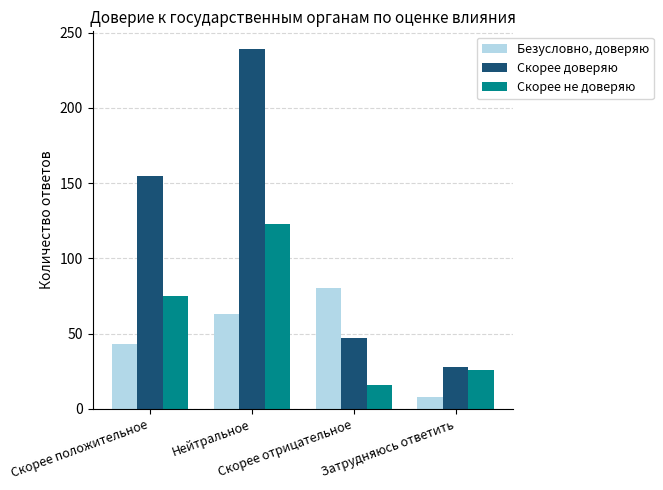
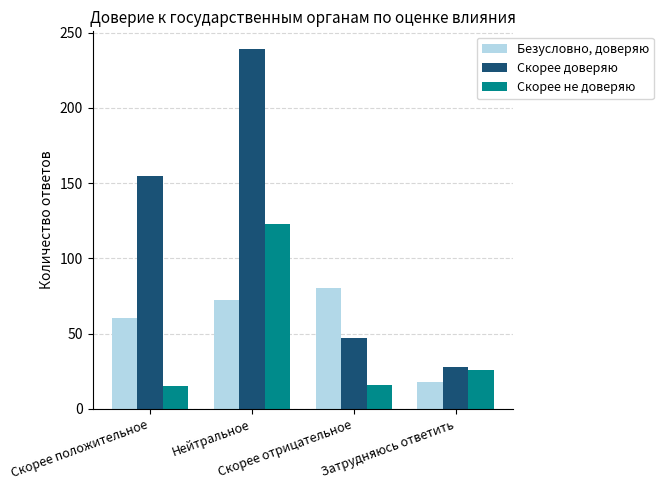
  {
    "Безусловно, доверяю": {
-     "Скорее положительное": 43,
-     "Нейтральное": 63,
+     "Скорее положительное": 60,
+     "Нейтральное": 72,
      "Скорее отрицательное": 80,
-     "Затрудняюсь ответить": 8
+     "Затрудняюсь ответить": 18
    },
    "Скорее доверяю": {
      "Скорее положительное": 155,
      "Нейтральное": 239,
      "Скорее отрицательное": 47,
      "Затрудняюсь ответить": 28
    },
    "Скорее не доверяю": {
-     "Скорее положительное": 75,
+     "Скорее положительное": 15,
      "Нейтральное": 123,
      "Скорее отрицательное": 16,
      "Затрудняюсь ответить": 26
    }
  }
